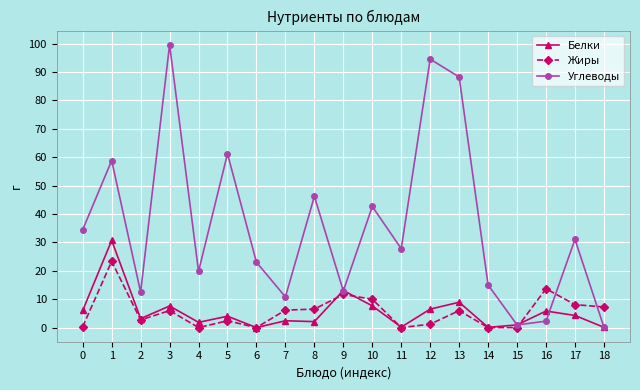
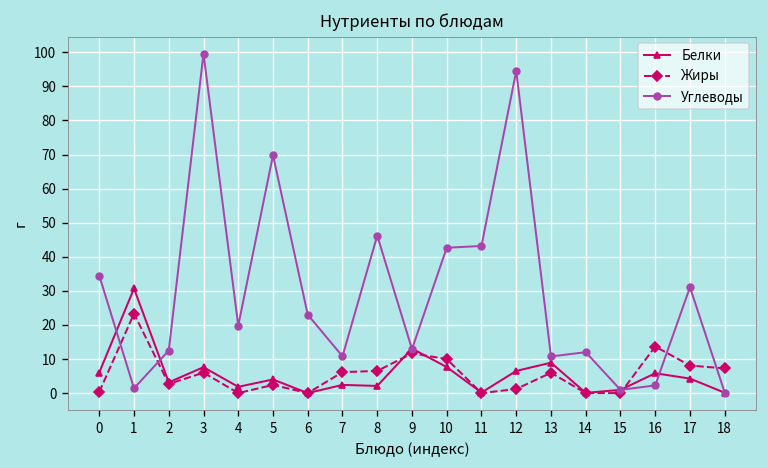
  {
    "Углеводы": {
      "0": 34,
-     "1": 59,
+     "1": 1,
      "2": 12,
      "3": 100,
      "4": 20,
-     "5": 61,
+     "5": 70,
      "6": 23,
      "7": 11,
      "8": 46,
      "10": 43,
-     "11": 28,
+     "11": 43,
      "12": 95,
-     "13": 88,
-     "14": 15,
+     "13": 11,
+     "14": 12,
      "16": 2,
      "17": 31
    }
  }
